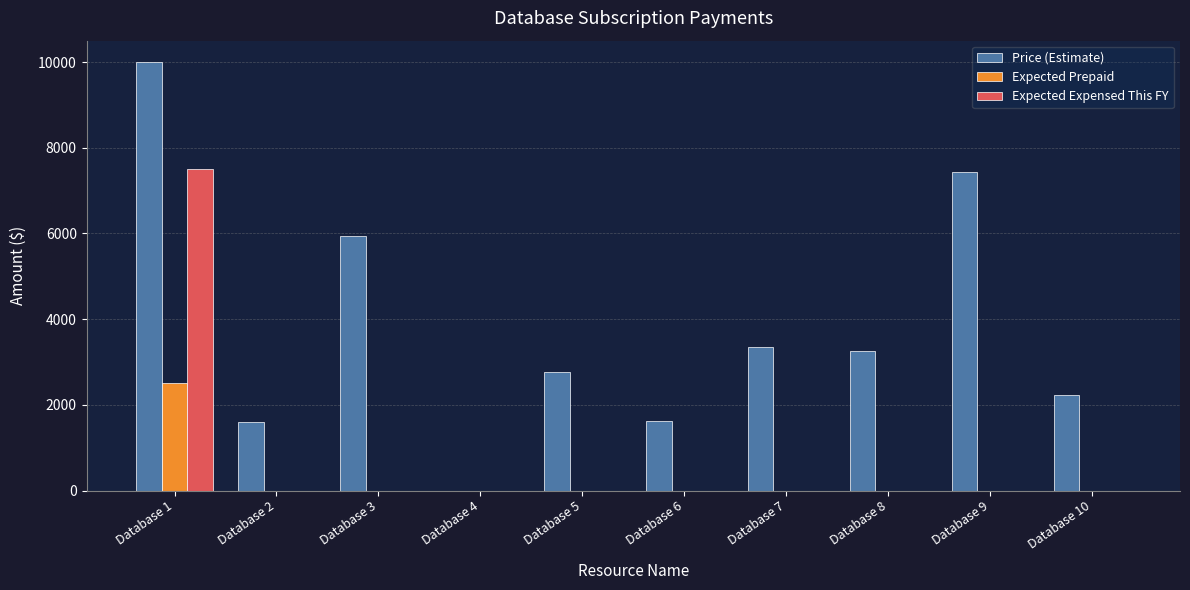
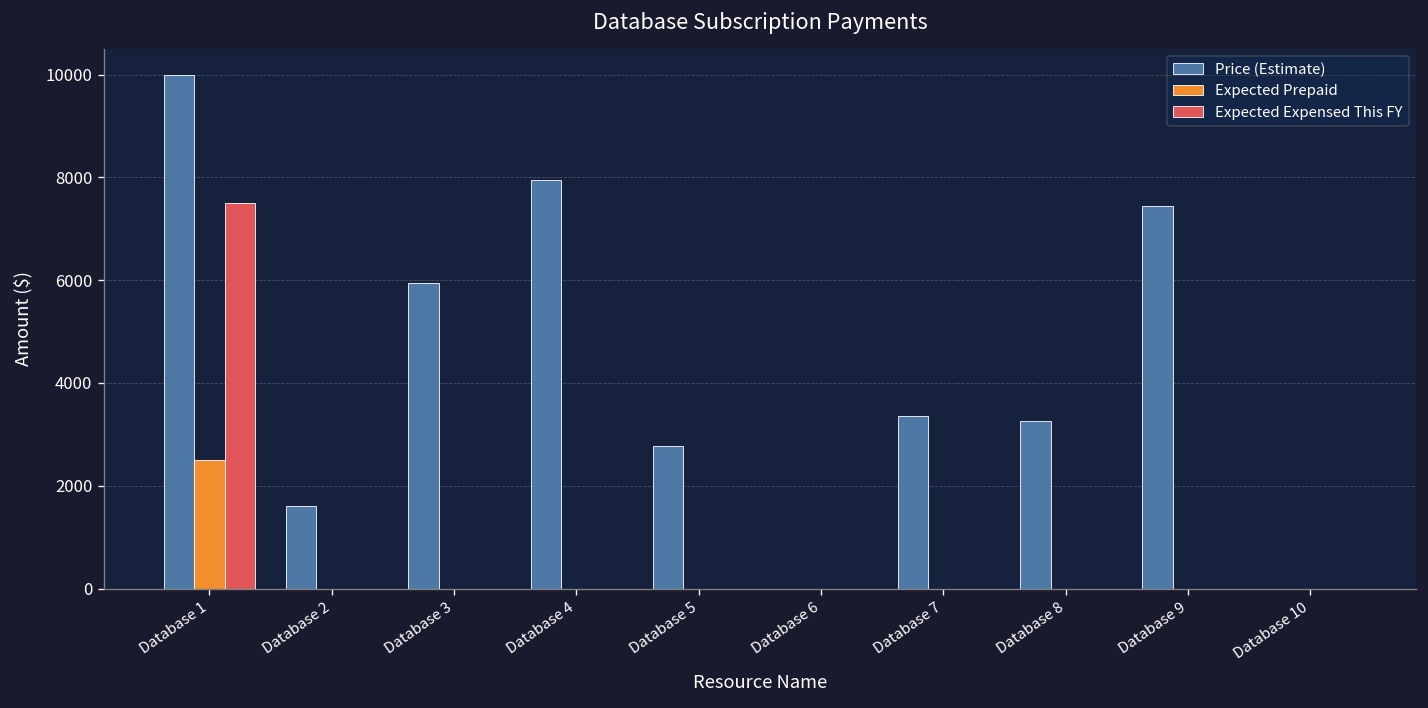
  {
    "Price (Estimate)": {
      "Database 1": 10000,
      "Database 2": 1600,
      "Database 3": 5900,
-     "Database 4": 0,
+     "Database 4": 7900,
      "Database 5": 2800,
-     "Database 6": 1600,
+     "Database 6": 0,
      "Database 7": 3400,
      "Database 8": 3300,
      "Database 9": 7400,
-     "Database 10": 2200
+     "Database 10": 0
    },
    "Expected Prepaid": {
      "Database 1": 2500,
      "Database 2": 0,
      "Database 3": 0,
      "Database 4": 0,
      "Database 5": 0,
      "Database 6": 0,
      "Database 7": 0,
      "Database 8": 0,
      "Database 9": 0,
      "Database 10": 0
    },
    "Expected Expensed This FY": {
      "Database 1": 7500,
      "Database 2": 0,
      "Database 3": 0,
      "Database 4": 0,
      "Database 5": 0,
      "Database 6": 0,
      "Database 7": 0,
      "Database 8": 0,
      "Database 9": 0,
      "Database 10": 0
    }
  }
